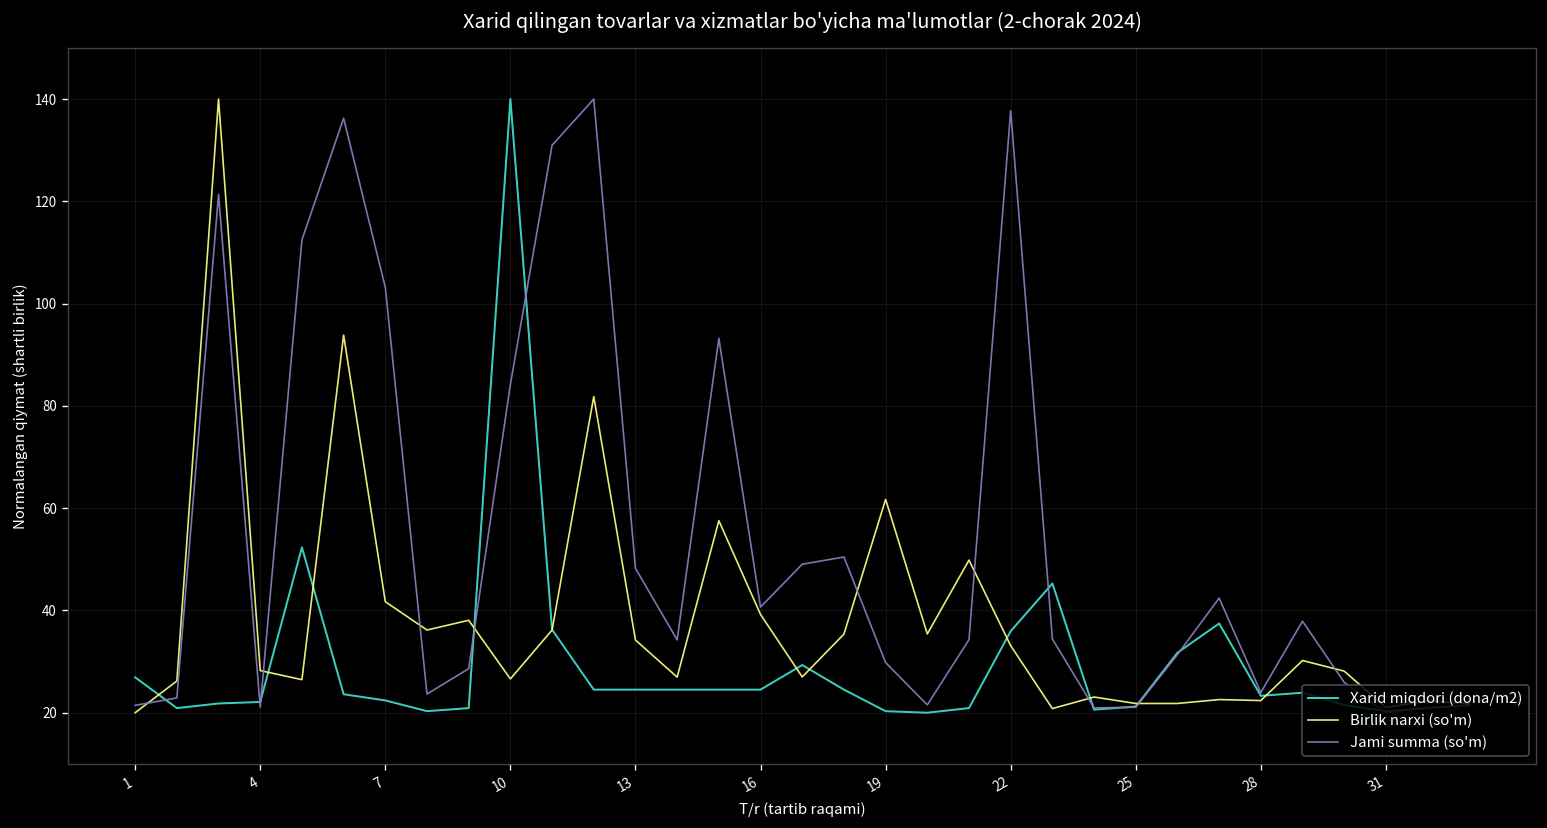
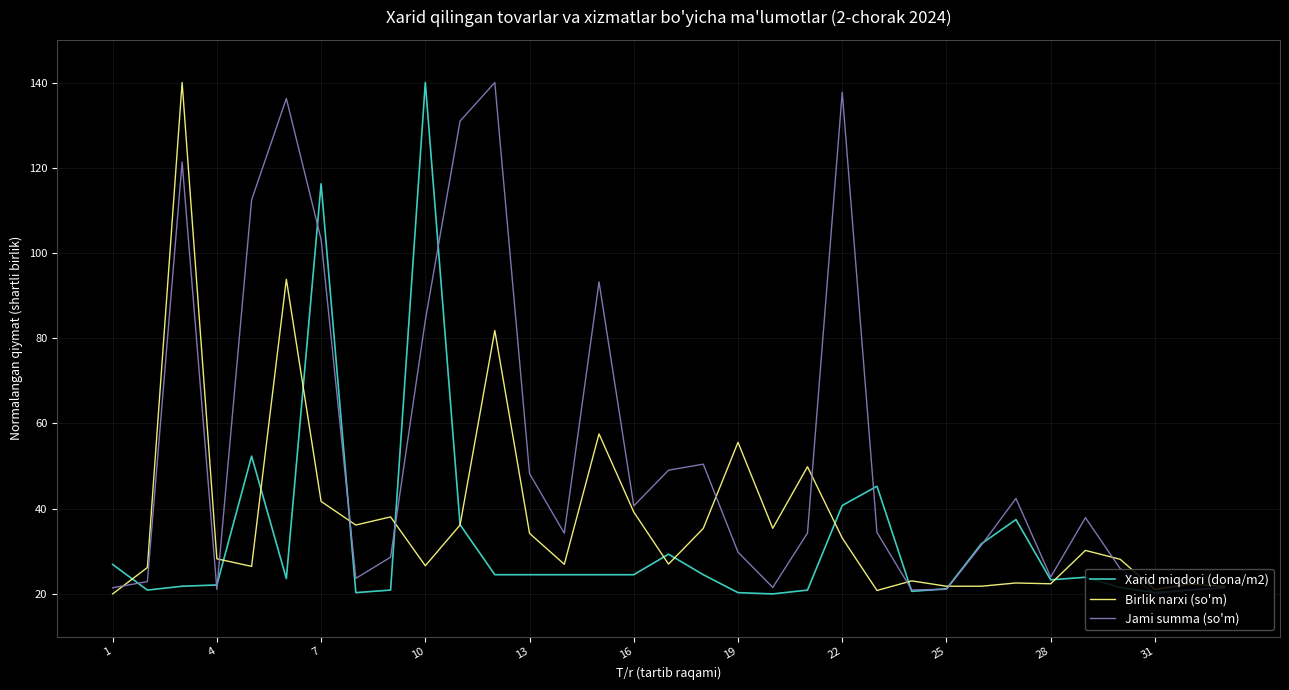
  {
    "Xarid miqdori (dona/m2)": {
      "1": 27,
      "4": 22,
-     "7": 22,
+     "7": 116,
      "10": 140,
      "13": 25,
      "16": 25,
      "19": 20,
-     "22": 36,
+     "22": 41,
      "28": 23
    },
    "Birlik narxi (so'm)": {
      "1": 20,
      "4": 28,
      "7": 42,
      "10": 27,
      "13": 34,
      "16": 39,
-     "19": 62,
+     "19": 56,
      "22": 33,
      "25": 22,
      "28": 22
    },
    "Jami summa (so'm)": {
      "1": 21,
      "4": 21,
      "7": 103,
      "10": 84,
      "13": 48,
      "16": 41,
      "19": 30,
      "22": 138,
      "28": 24
    }
  }
